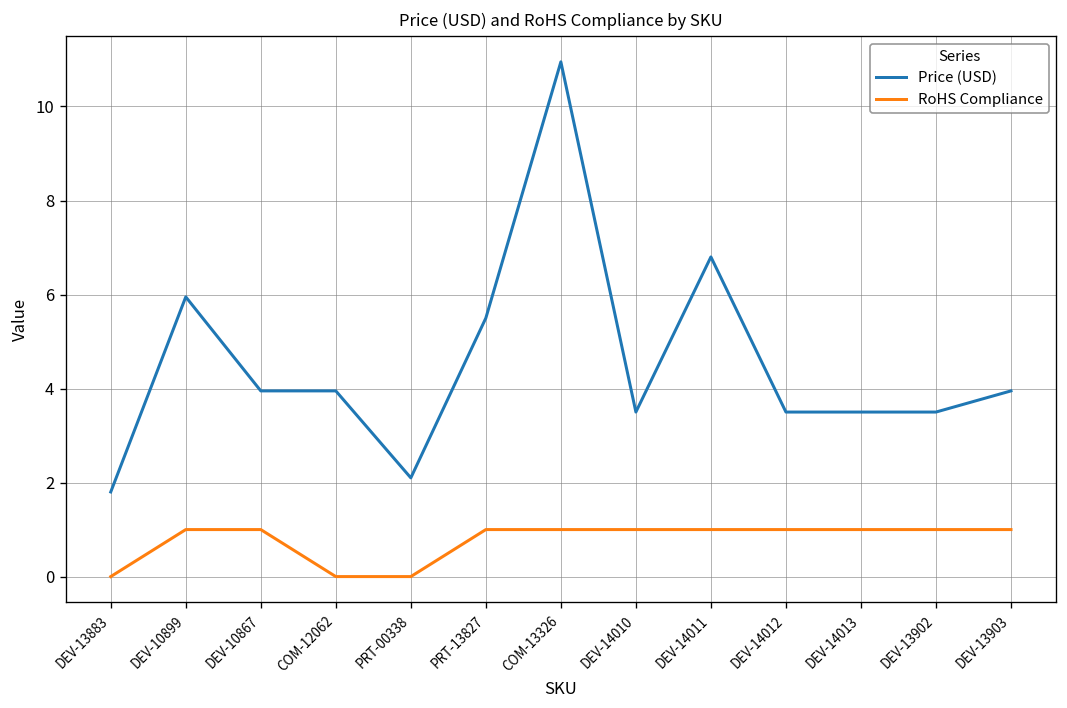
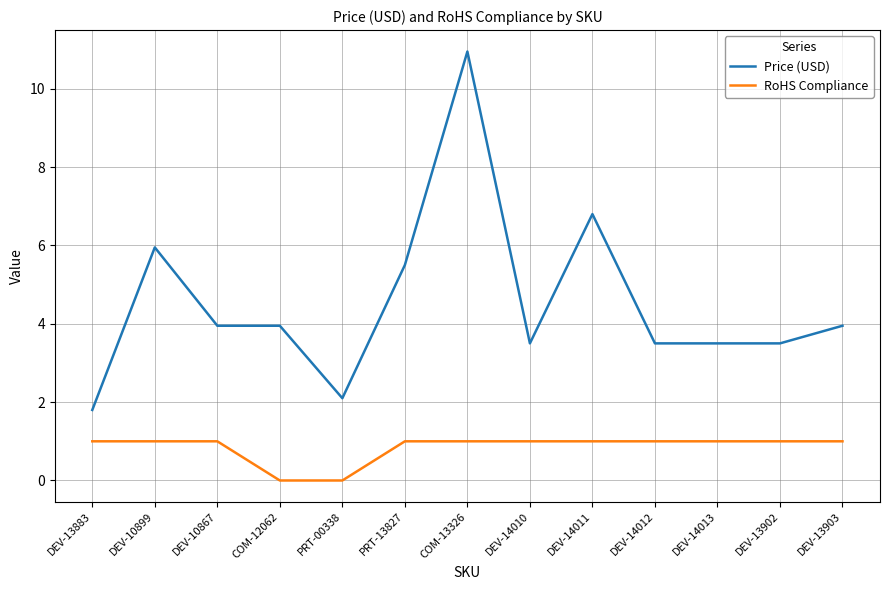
  {
    "Price (USD)": {
      "DEV-13883": 1.8,
      "DEV-10899": 6,
      "DEV-10867": 4,
      "COM-12062": 4,
      "PRT-00338": 2.1,
      "PRT-13827": 5.5,
      "COM-13326": 11,
      "DEV-14010": 3.5,
      "DEV-14011": 6.8,
      "DEV-14012": 3.5,
      "DEV-14013": 3.5,
      "DEV-13902": 3.5,
      "DEV-13903": 4
    },
    "RoHS Compliance": {
-     "DEV-13883": 0,
+     "DEV-13883": 1,
      "DEV-10899": 1,
      "DEV-10867": 1,
      "COM-12062": 0,
      "PRT-00338": 0,
      "PRT-13827": 1,
      "COM-13326": 1,
      "DEV-14010": 1,
      "DEV-14011": 1,
      "DEV-14012": 1,
      "DEV-14013": 1,
      "DEV-13902": 1,
      "DEV-13903": 1
    }
  }
